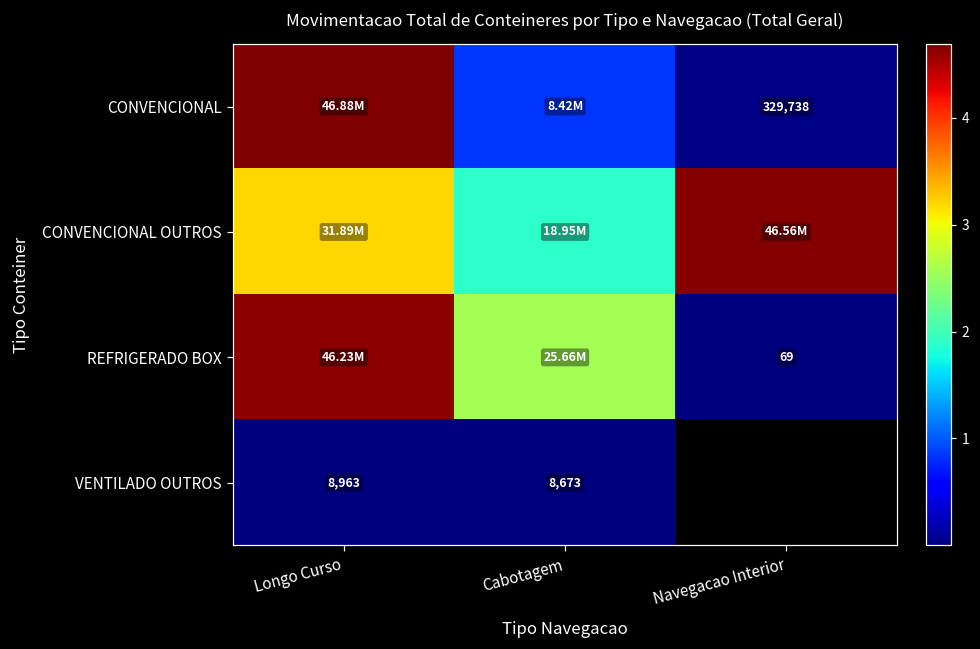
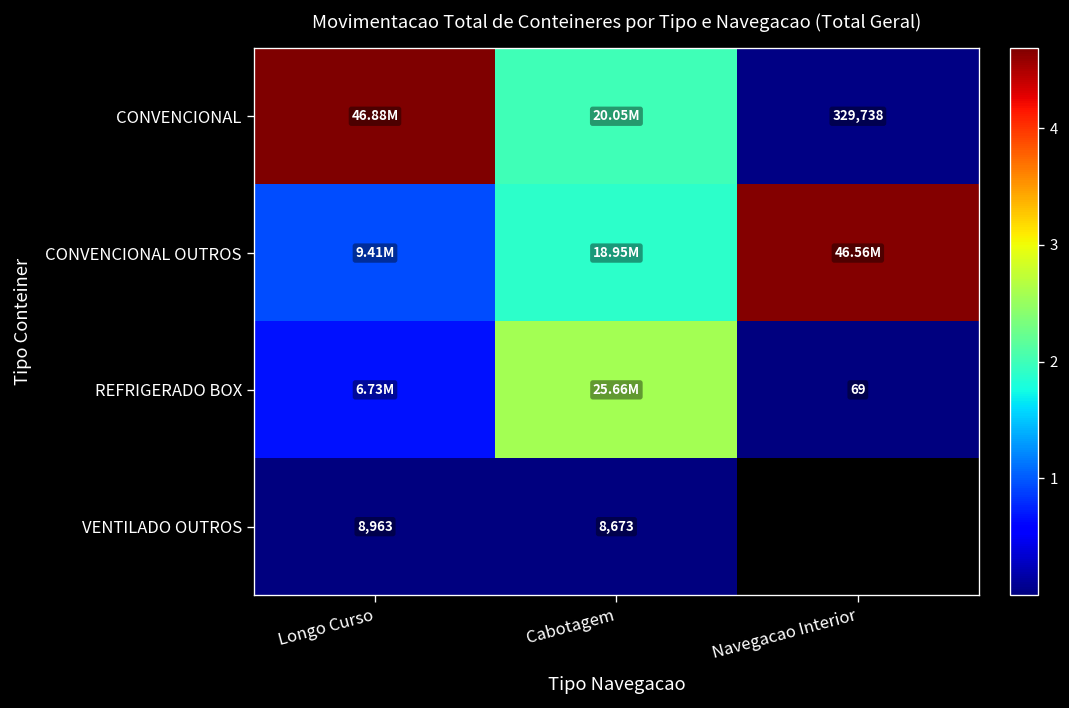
  {
    "CONVENCIONAL": {
-     "Cabotagem": "8.42M"
+     "Cabotagem": "20.05M"
    },
    "CONVENCIONAL OUTROS": {
-     "Longo Curso": "31.89M"
+     "Longo Curso": "9.41M"
    },
    "REFRIGERADO BOX": {
-     "Longo Curso": "46.23M"
+     "Longo Curso": "6.73M"
    }
  }
